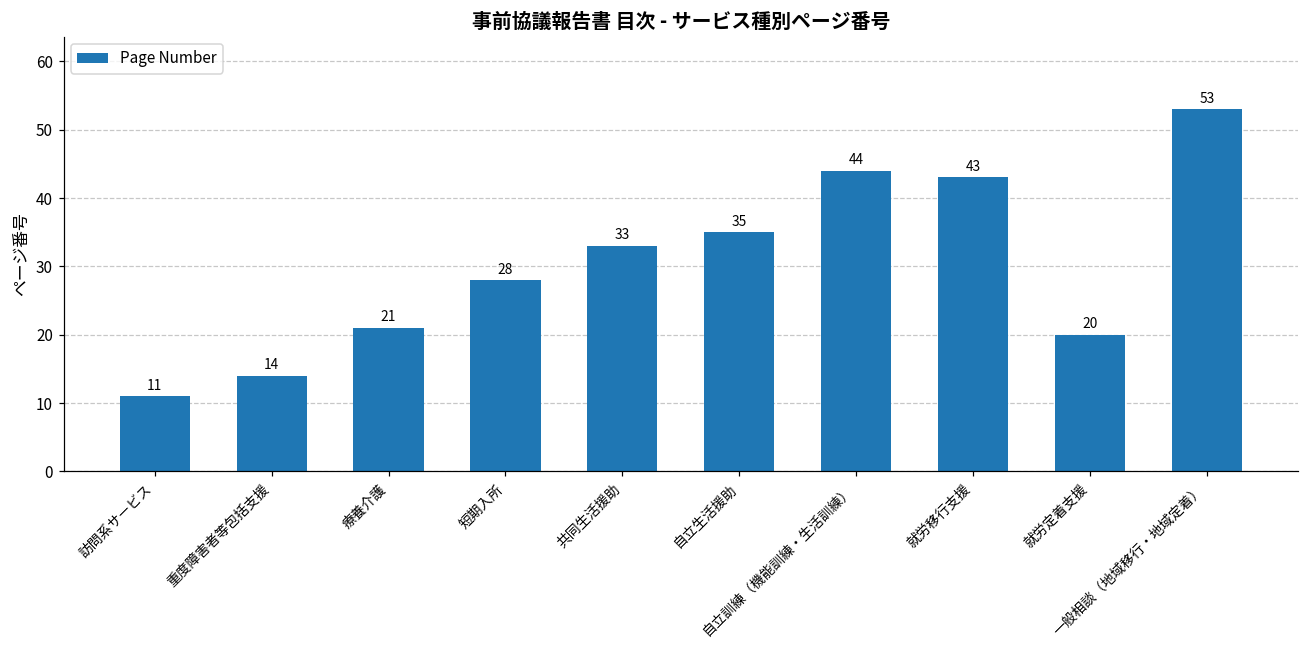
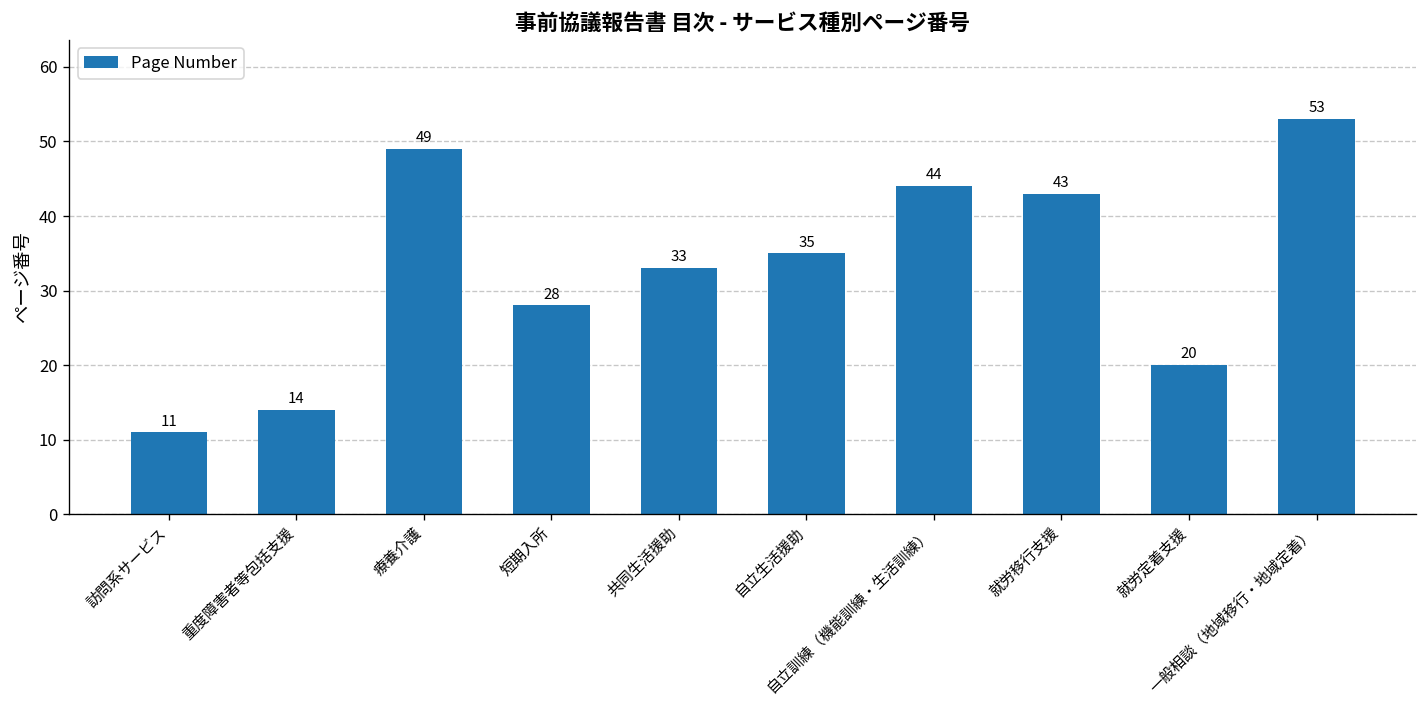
  {
    "訪問系サービス": 11,
    "重度障害者等包括支援": 14,
-   "療養介護": 21,
+   "療養介護": 49,
    "短期入所": 28,
    "共同生活援助": 33,
    "自立生活援助": 35,
    "自立訓練（機能訓練・生活訓練）": 44,
    "就労移行支援": 43,
    "就労定着支援": 20,
    "一般相談（地域移行・地域定着）": 53
  }
